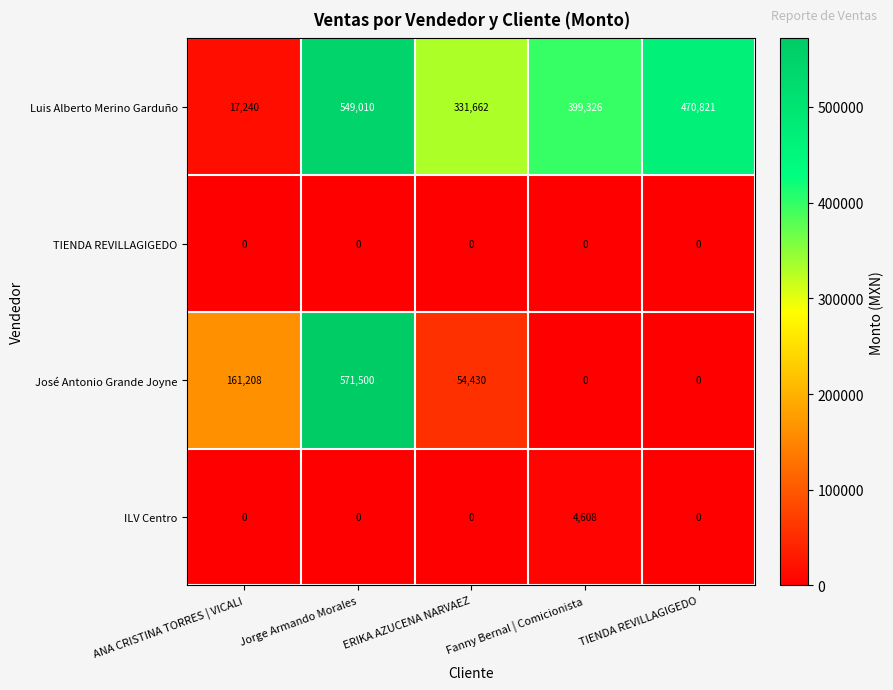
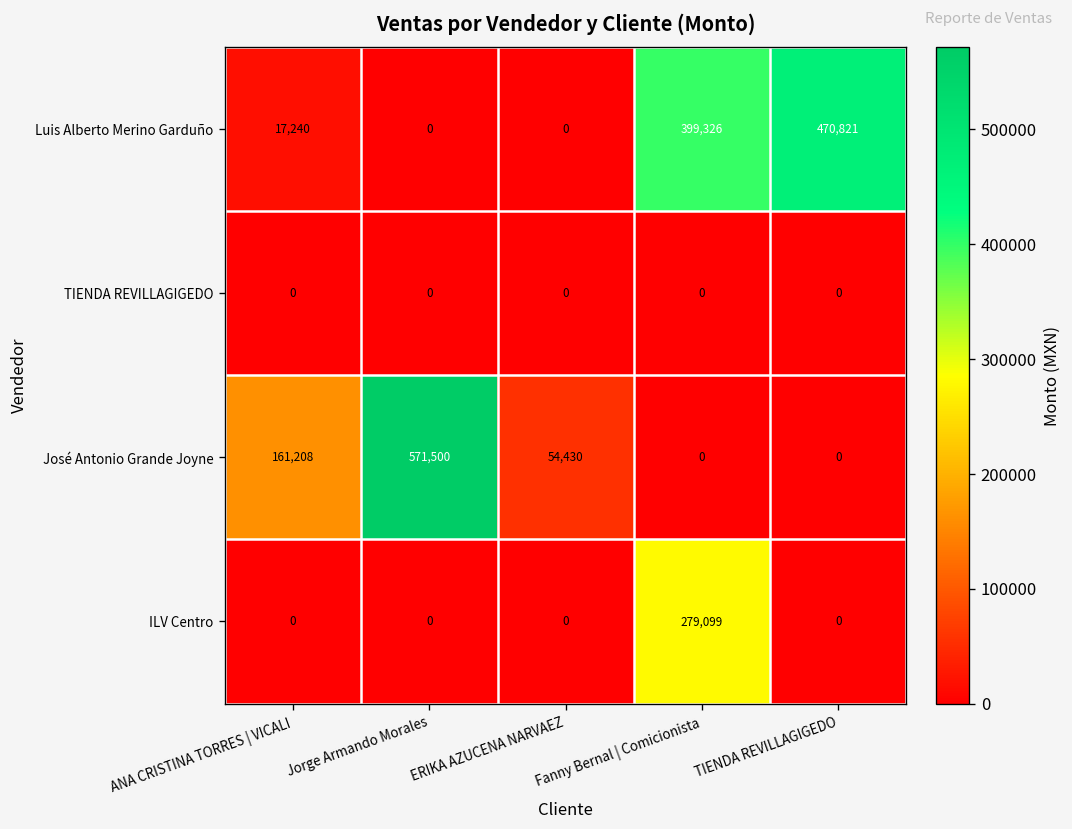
  {
    "Luis Alberto Merino Garduño": {
      "ANA CRISTINA TORRES | VICALI": "17,240",
-     "Jorge Armando Morales": "549,010",
-     "ERIKA AZUCENA NARVAEZ": "331,662",
+     "Jorge Armando Morales": "0",
+     "ERIKA AZUCENA NARVAEZ": "0",
      "Fanny Bernal | Comicionista": "399,326",
      "TIENDA REVILLAGIGEDO": "470,821"
    },
    "TIENDA REVILLAGIGEDO": {
      "ANA CRISTINA TORRES | VICALI": "0",
      "Jorge Armando Morales": "0",
      "ERIKA AZUCENA NARVAEZ": "0",
      "Fanny Bernal | Comicionista": "0",
      "TIENDA REVILLAGIGEDO": "0"
    },
    "José Antonio Grande Joyne": {
      "ANA CRISTINA TORRES | VICALI": "161,208",
      "Jorge Armando Morales": "571,500",
      "ERIKA AZUCENA NARVAEZ": "54,430",
      "Fanny Bernal | Comicionista": "0",
      "TIENDA REVILLAGIGEDO": "0"
    },
    "ILV Centro": {
      "ANA CRISTINA TORRES | VICALI": "0",
      "Jorge Armando Morales": "0",
      "ERIKA AZUCENA NARVAEZ": "0",
-     "Fanny Bernal | Comicionista": "4,608",
+     "Fanny Bernal | Comicionista": "279,099",
      "TIENDA REVILLAGIGEDO": "0"
    }
  }
